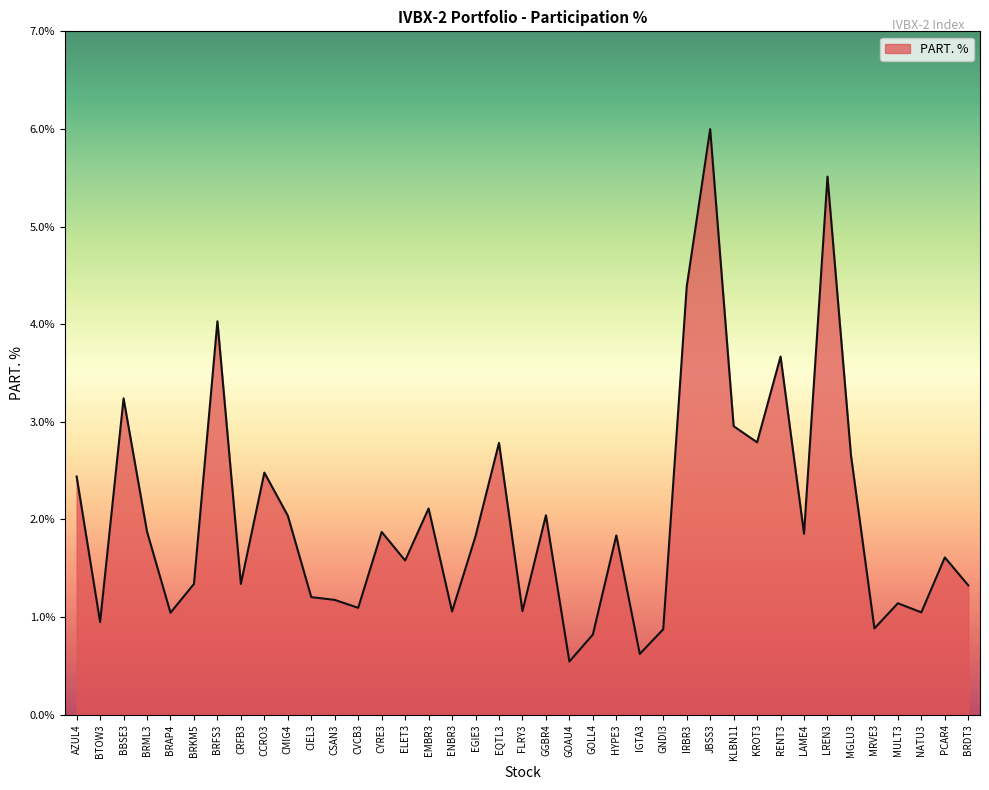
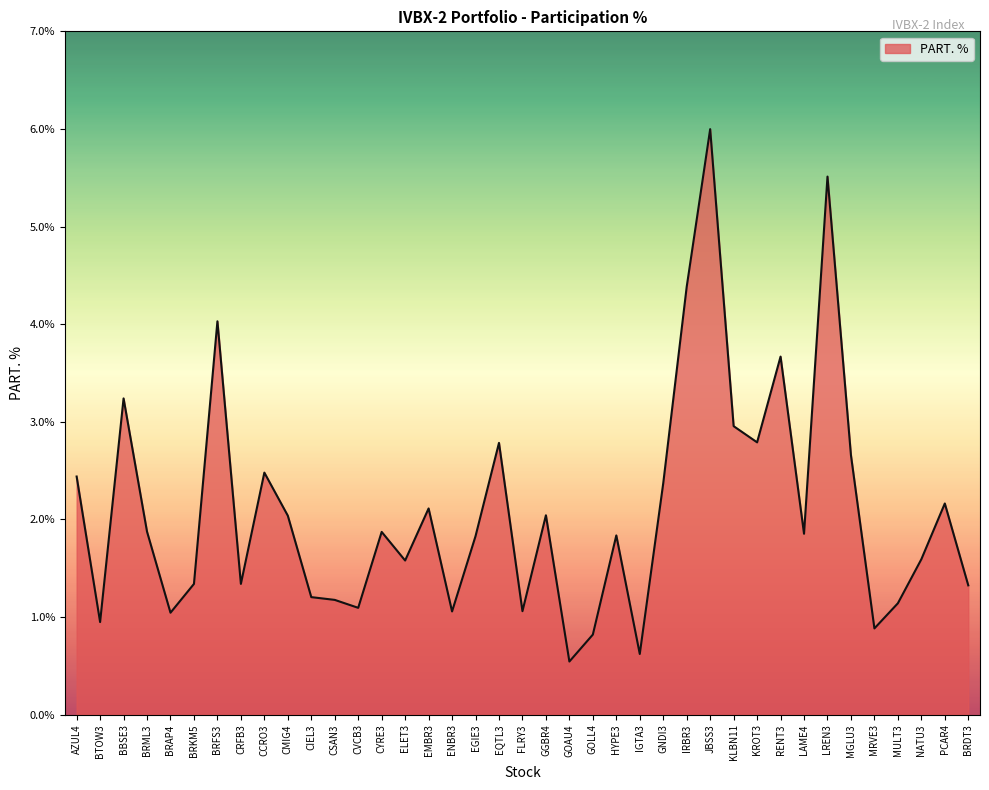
  {
    "AZUL4": "2.4%",
    "BTOW3": "0.9%",
    "BBSE3": "3.2%",
    "BRML3": "1.9%",
    "BRAP4": "1.0%",
    "BRKM5": "1.3%",
    "BRFS3": "4.0%",
    "CRFB3": "1.3%",
    "CCRO3": "2.5%",
    "CMIG4": "2.0%",
    "CIEL3": "1.2%",
    "CSAN3": "1.2%",
    "CVCB3": "1.1%",
    "CYRE3": "1.9%",
    "ELET3": "1.6%",
    "EMBR3": "2.1%",
    "ENBR3": "1.1%",
    "EGIE3": "1.8%",
    "EQTL3": "2.8%",
    "FLRY3": "1.1%",
    "GGBR4": "2.0%",
    "GOAU4": "0.5%",
    "GOLL4": "0.8%",
    "HYPE3": "1.8%",
    "IGTA3": "0.6%",
-   "GNDI3": "0.9%",
+   "GNDI3": "2.4%",
    "IRBR3": "4.4%",
    "JBSS3": "6.0%",
    "KLBN11": "3.0%",
    "KROT3": "2.8%",
    "RENT3": "3.7%",
    "LAME4": "1.9%",
    "LREN3": "5.5%",
    "MGLU3": "2.7%",
    "MRVE3": "0.9%",
    "MULT3": "1.1%",
-   "NATU3": "1.0%",
-   "PCAR4": "1.6%",
+   "NATU3": "1.6%",
+   "PCAR4": "2.2%",
    "BRDT3": "1.3%"
  }
